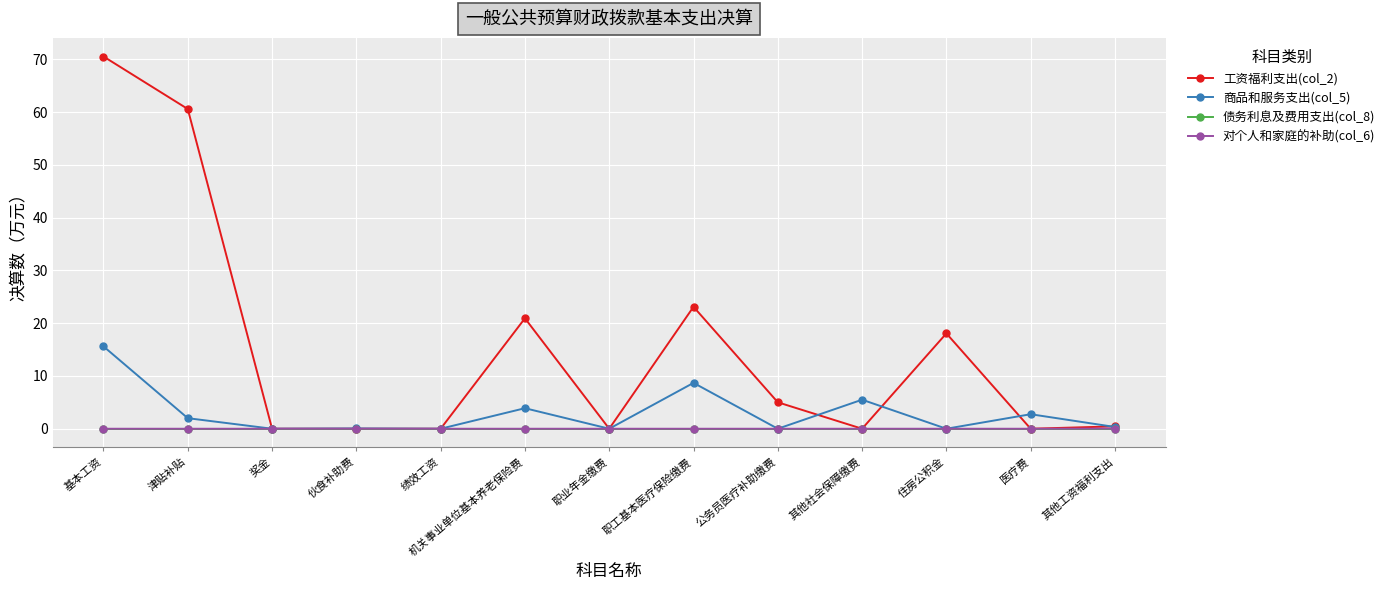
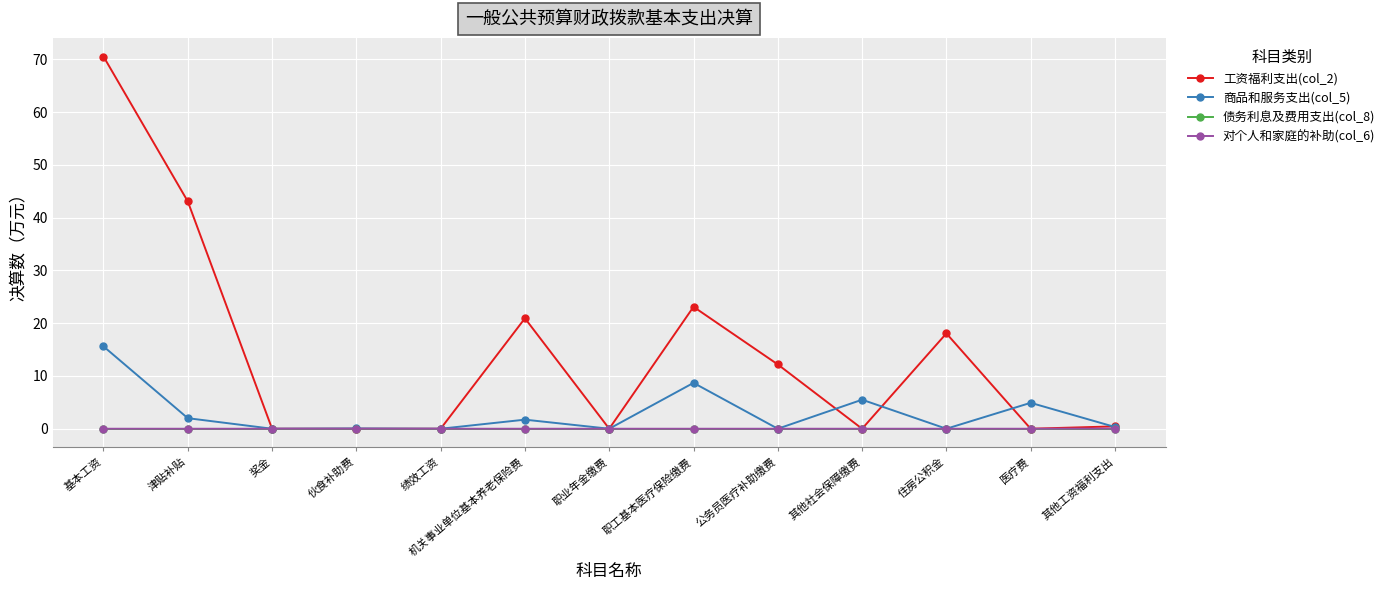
  {
    "工资福利支出(col_2)": {
      "基本工资": 71,
-     "津贴补贴": 61,
+     "津贴补贴": 43,
      "机关事业单位基本养老保险费": 21,
      "职工基本医疗保险缴费": 23,
-     "公务员医疗补助缴费": 5,
+     "公务员医疗补助缴费": 12,
      "住房公积金": 18
    },
    "商品和服务支出(col_5)": {
      "基本工资": 16,
      "津贴补贴": 2,
-     "机关事业单位基本养老保险费": 4,
+     "机关事业单位基本养老保险费": 2,
      "职工基本医疗保险缴费": 9,
      "其他社会保障缴费": 6,
-     "医疗费": 3
+     "医疗费": 5
    },
    "对个人和家庭的补助(col_6)": {
      "基本工资": 0,
      "津贴补贴": 0,
      "机关事业单位基本养老保险费": 0,
      "职工基本医疗保险缴费": 0
    }
  }
